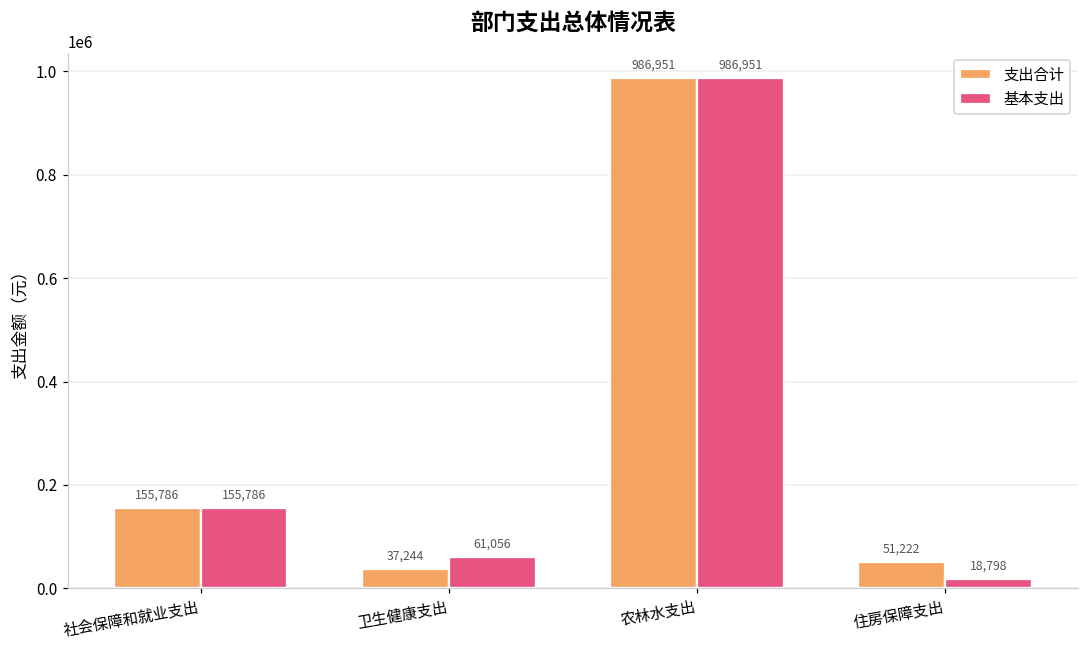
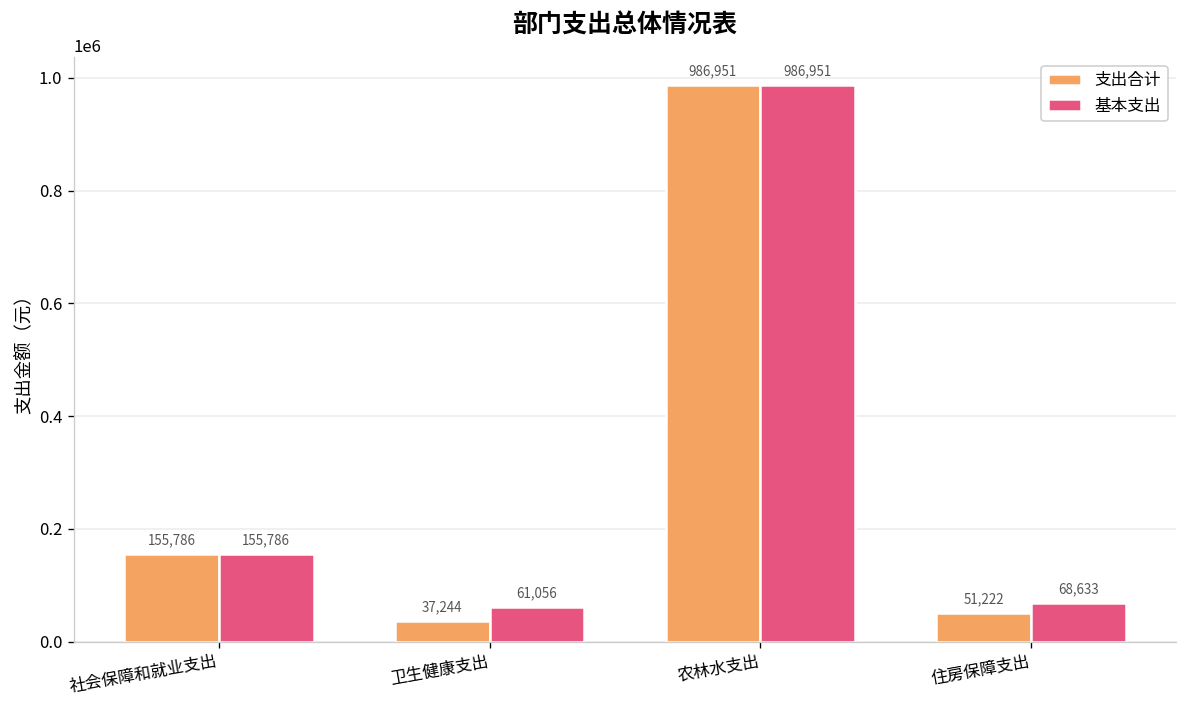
  {
    "支出合计": {
      "社会保障和就业支出": "155,786",
      "卫生健康支出": "37,244",
      "农林水支出": "986,951",
      "住房保障支出": "51,222"
    },
    "基本支出": {
      "社会保障和就业支出": "155,786",
      "卫生健康支出": "61,056",
      "农林水支出": "986,951",
-     "住房保障支出": "18,798"
+     "住房保障支出": "68,633"
    }
  }
